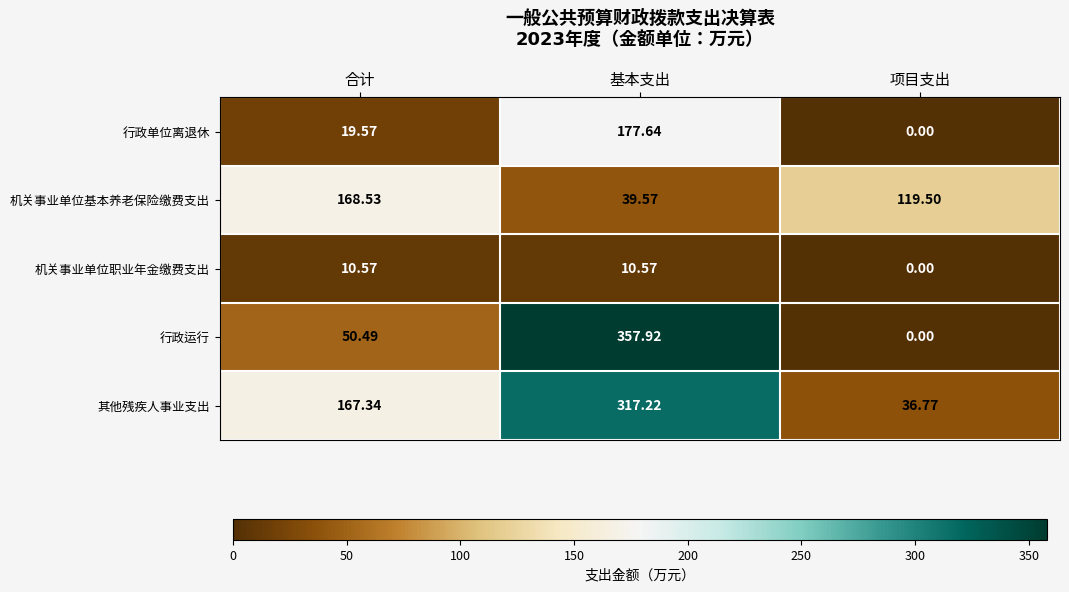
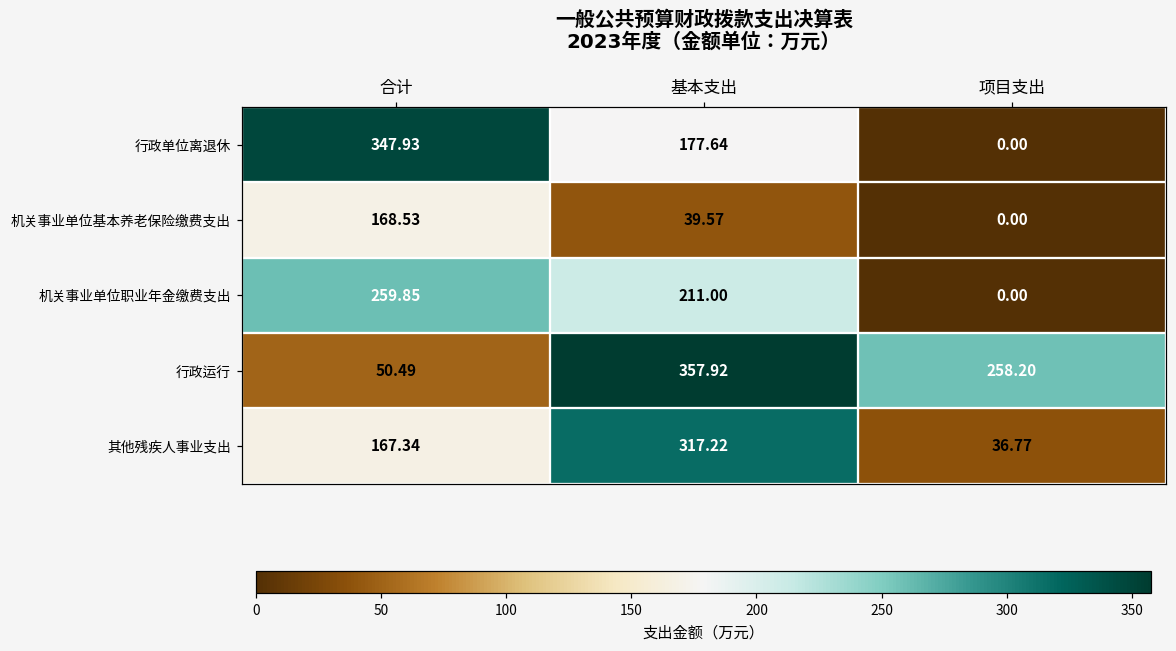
  {
    "行政单位离退休": {
-     "合计": 19.57,
+     "合计": 347.93,
      "基本支出": 177.64,
      "项目支出": 0.00
    },
    "机关事业单位基本养老保险缴费支出": {
      "合计": 168.53,
      "基本支出": 39.57,
-     "项目支出": 119.50
+     "项目支出": 0.00
    },
    "机关事业单位职业年金缴费支出": {
-     "合计": 10.57,
-     "基本支出": 10.57,
+     "合计": 259.85,
+     "基本支出": 211.00,
      "项目支出": 0.00
    },
    "行政运行": {
      "合计": 50.49,
      "基本支出": 357.92,
-     "项目支出": 0.00
+     "项目支出": 258.20
    },
    "其他残疾人事业支出": {
      "合计": 167.34,
      "基本支出": 317.22,
      "项目支出": 36.77
    }
  }
